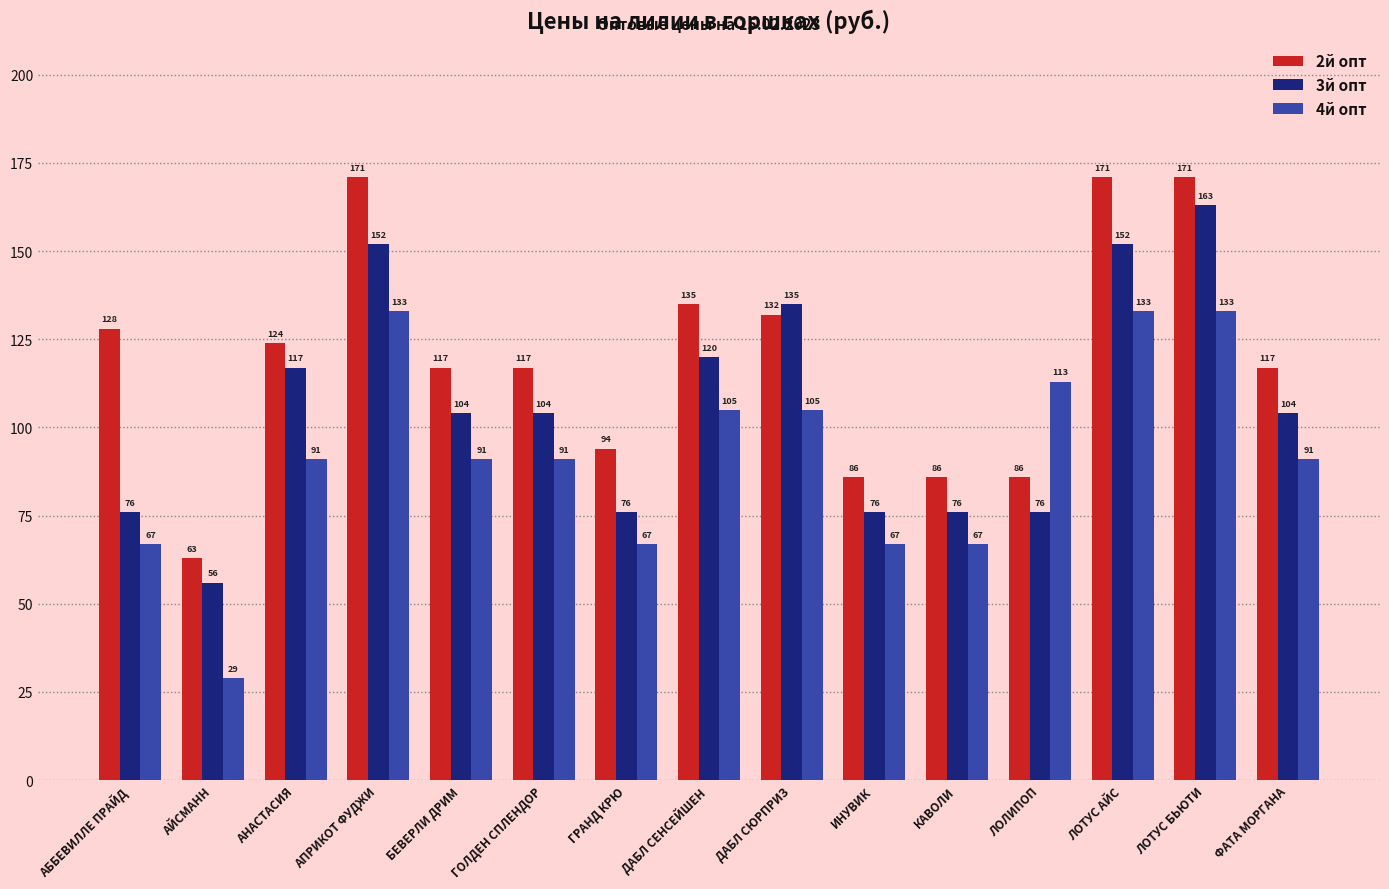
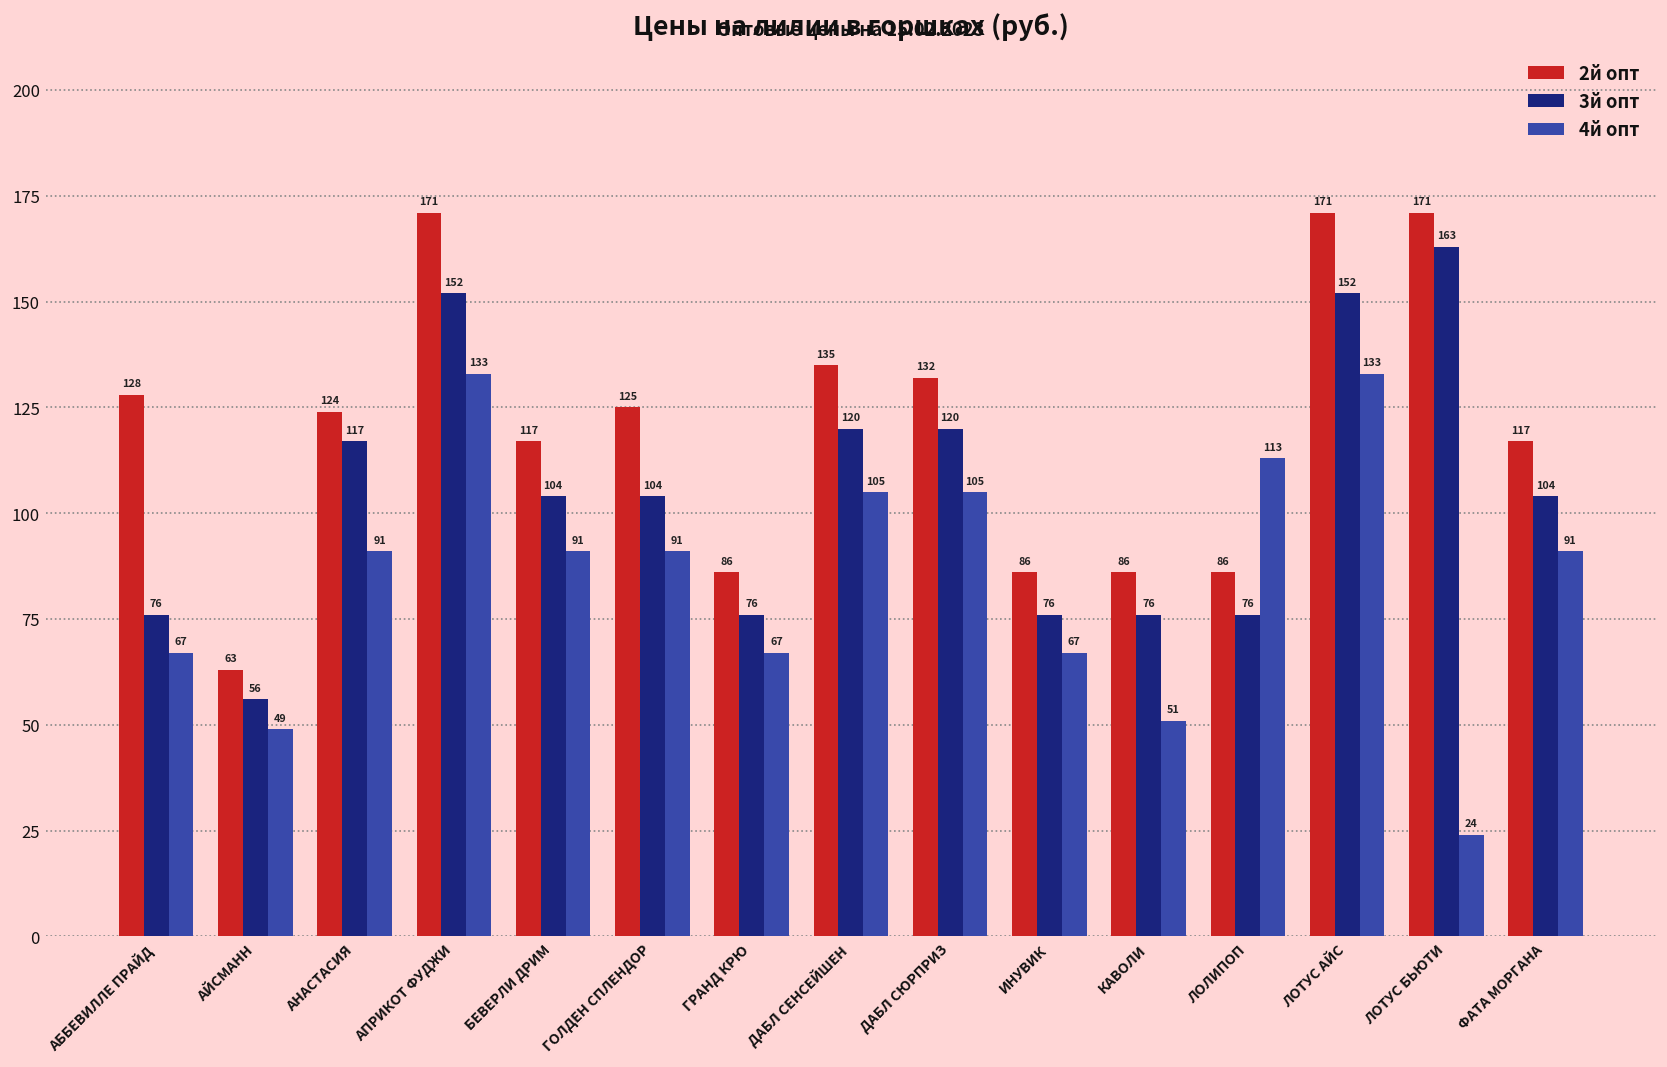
  {
    "2й опт": {
      "АББЕВИЛЛЕ ПРАЙД": 128,
      "АЙСМАНН": 63,
      "АНАСТАСИЯ": 124,
      "АПРИКОТ ФУДЖИ": 171,
      "БЕВЕРЛИ ДРИМ": 117,
-     "ГОЛДЕН СПЛЕНДОР": 117,
-     "ГРАНД КРЮ": 94,
+     "ГОЛДЕН СПЛЕНДОР": 125,
+     "ГРАНД КРЮ": 86,
      "ДАБЛ СЕНСЕЙШЕН": 135,
      "ДАБЛ СЮРПРИЗ": 132,
      "ИНУВИК": 86,
      "КАВОЛИ": 86,
      "ЛОЛИПОП": 86,
      "ЛОТУС АЙС": 171,
      "ЛОТУС БЬЮТИ": 171,
      "ФАТА МОРГАНА": 117
    },
    "3й опт": {
      "АББЕВИЛЛЕ ПРАЙД": 76,
      "АЙСМАНН": 56,
      "АНАСТАСИЯ": 117,
      "АПРИКОТ ФУДЖИ": 152,
      "БЕВЕРЛИ ДРИМ": 104,
      "ГОЛДЕН СПЛЕНДОР": 104,
      "ГРАНД КРЮ": 76,
      "ДАБЛ СЕНСЕЙШЕН": 120,
-     "ДАБЛ СЮРПРИЗ": 135,
+     "ДАБЛ СЮРПРИЗ": 120,
      "ИНУВИК": 76,
      "КАВОЛИ": 76,
      "ЛОЛИПОП": 76,
      "ЛОТУС АЙС": 152,
      "ЛОТУС БЬЮТИ": 163,
      "ФАТА МОРГАНА": 104
    },
    "4й опт": {
      "АББЕВИЛЛЕ ПРАЙД": 67,
-     "АЙСМАНН": 29,
+     "АЙСМАНН": 49,
      "АНАСТАСИЯ": 91,
      "АПРИКОТ ФУДЖИ": 133,
      "БЕВЕРЛИ ДРИМ": 91,
      "ГОЛДЕН СПЛЕНДОР": 91,
      "ГРАНД КРЮ": 67,
      "ДАБЛ СЕНСЕЙШЕН": 105,
      "ДАБЛ СЮРПРИЗ": 105,
      "ИНУВИК": 67,
-     "КАВОЛИ": 67,
+     "КАВОЛИ": 51,
      "ЛОЛИПОП": 113,
      "ЛОТУС АЙС": 133,
-     "ЛОТУС БЬЮТИ": 133,
+     "ЛОТУС БЬЮТИ": 24,
      "ФАТА МОРГАНА": 91
    }
  }
